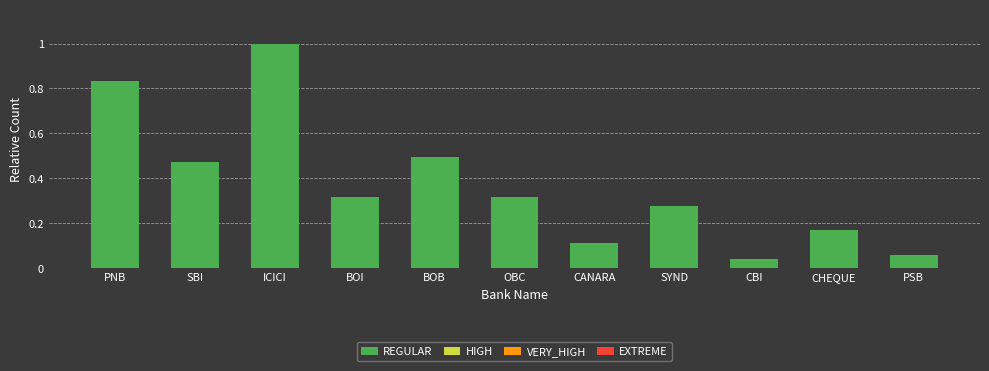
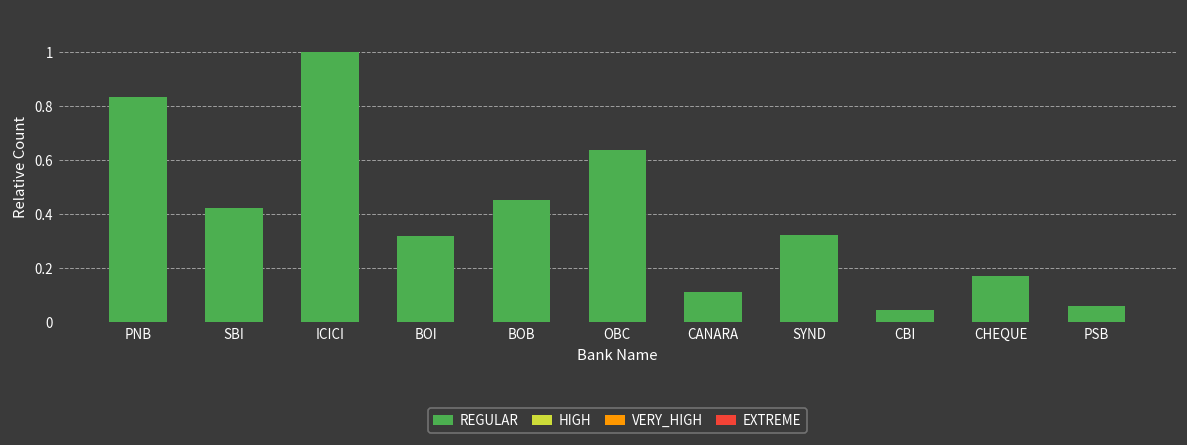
  {
    "REGULAR": {
      "PNB": 0.83,
-     "SBI": 0.47,
+     "SBI": 0.42,
      "ICICI": 1.00,
      "BOI": 0.32,
-     "BOB": 0.49,
-     "OBC": 0.32,
+     "BOB": 0.45,
+     "OBC": 0.64,
      "CANARA": 0.11,
-     "SYND": 0.28,
+     "SYND": 0.32,
      "CBI": 0.04,
      "CHEQUE": 0.17,
      "PSB": 0.06
    },
    "EXTREME": {
      "PNB": 0.00,
      "SBI": 0.00,
      "ICICI": 0.00,
      "BOI": 0.00,
      "BOB": 0.00,
      "OBC": 0.00,
      "CANARA": 0.00,
      "SYND": 0.00,
      "CBI": 0.00,
      "CHEQUE": 0.00,
      "PSB": 0.00
    }
  }
